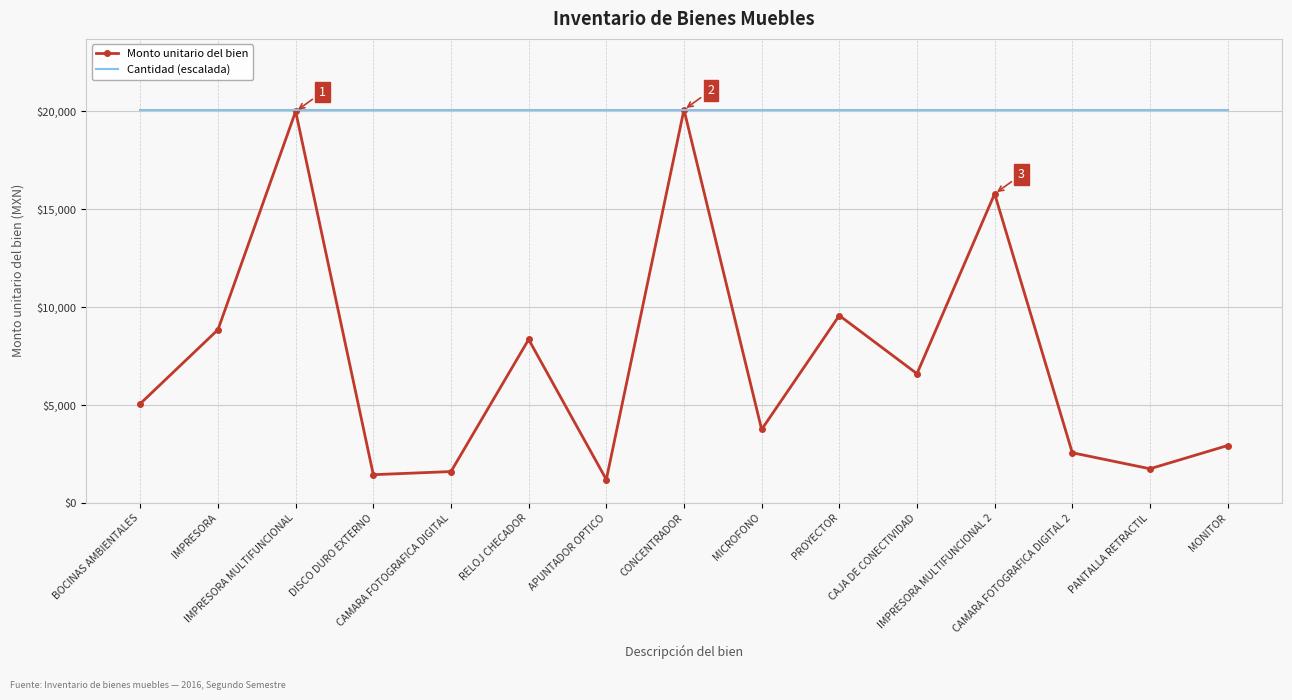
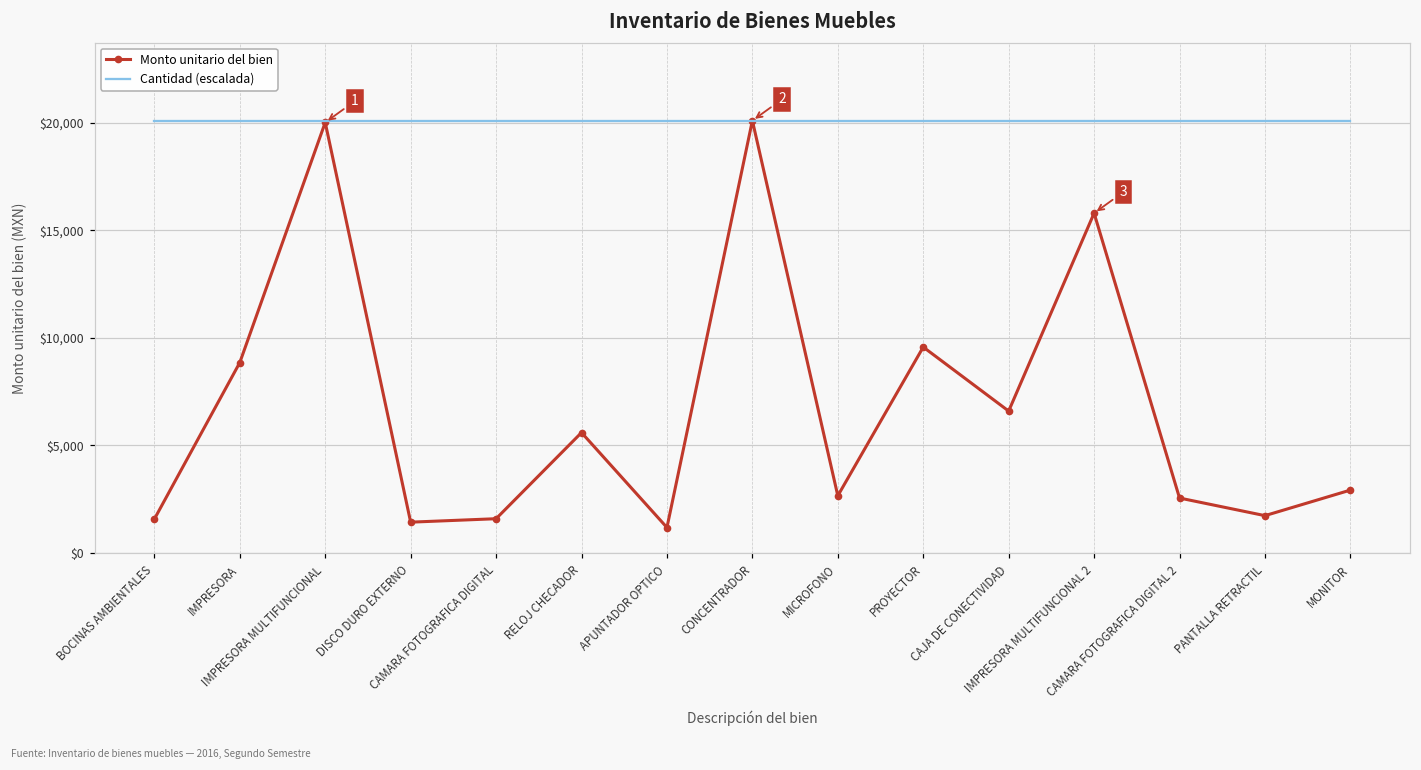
  {
    "Monto unitario del bien": {
-     "BOCINAS AMBIENTALES": "$5,100",
+     "BOCINAS AMBIENTALES": "$1,600",
      "IMPRESORA": "$8,900",
      "DISCO DURO EXTERNO": "$1,400",
      "CAMARA FOTOGRAFICA DIGITAL": "$1,600",
-     "RELOJ CHECADOR": "$8,300",
+     "RELOJ CHECADOR": "$5,600",
      "APUNTADOR OPTICO": "$1,200",
-     "MICROFONO": "$3,700",
+     "MICROFONO": "$2,700",
      "PROYECTOR": "$9,600",
      "CAJA DE CONECTIVIDAD": "$6,600",
      "IMPRESORA MULTIFUNCIONAL 2": "$15,800",
      "CAMARA FOTOGRAFICA DIGITAL 2": "$2,600",
      "PANTALLA RETRACTIL": "$1,700",
      "MONITOR": "$2,900"
    },
    "Cantidad (escalada)": {
      "BOCINAS AMBIENTALES": "$20,100",
      "IMPRESORA": "$20,100",
      "DISCO DURO EXTERNO": "$20,100",
      "CAMARA FOTOGRAFICA DIGITAL": "$20,100",
      "RELOJ CHECADOR": "$20,100",
      "APUNTADOR OPTICO": "$20,100",
      "MICROFONO": "$20,100",
      "PROYECTOR": "$20,100",
      "CAJA DE CONECTIVIDAD": "$20,100",
      "IMPRESORA MULTIFUNCIONAL 2": "$20,100",
      "CAMARA FOTOGRAFICA DIGITAL 2": "$20,100",
      "PANTALLA RETRACTIL": "$20,100",
      "MONITOR": "$20,100"
    }
  }
